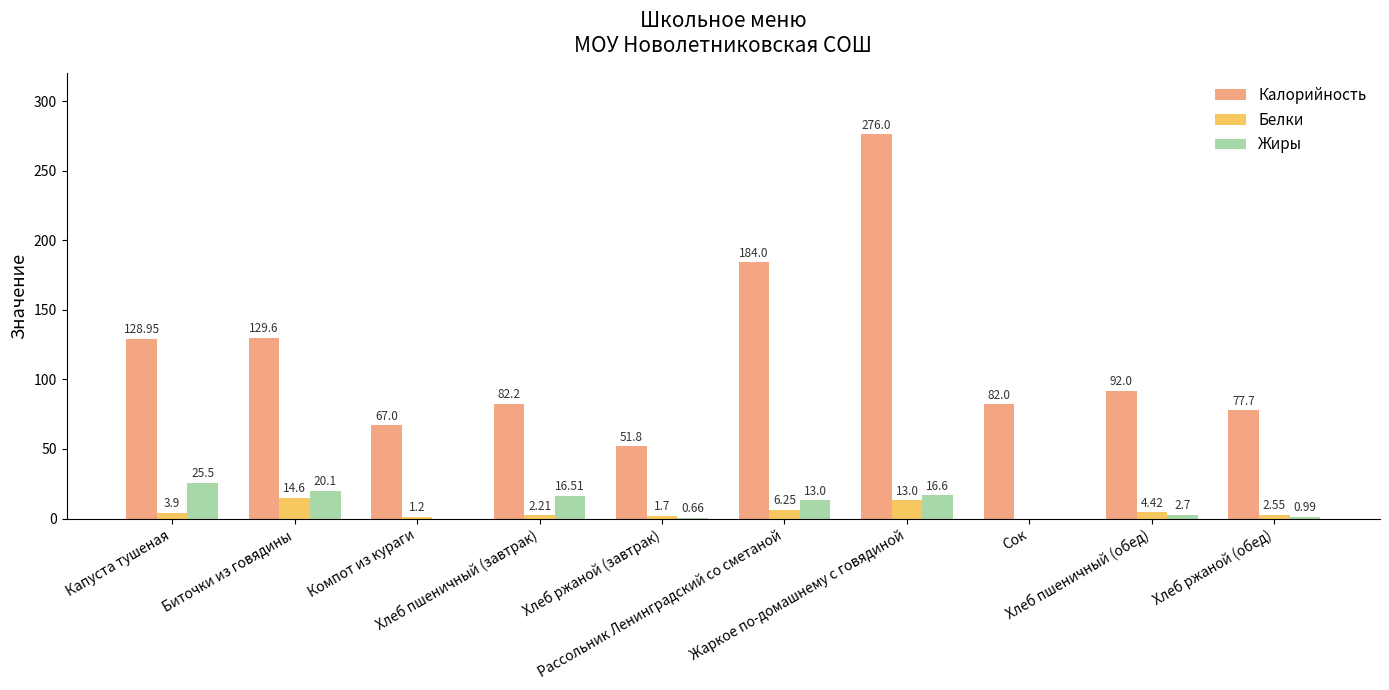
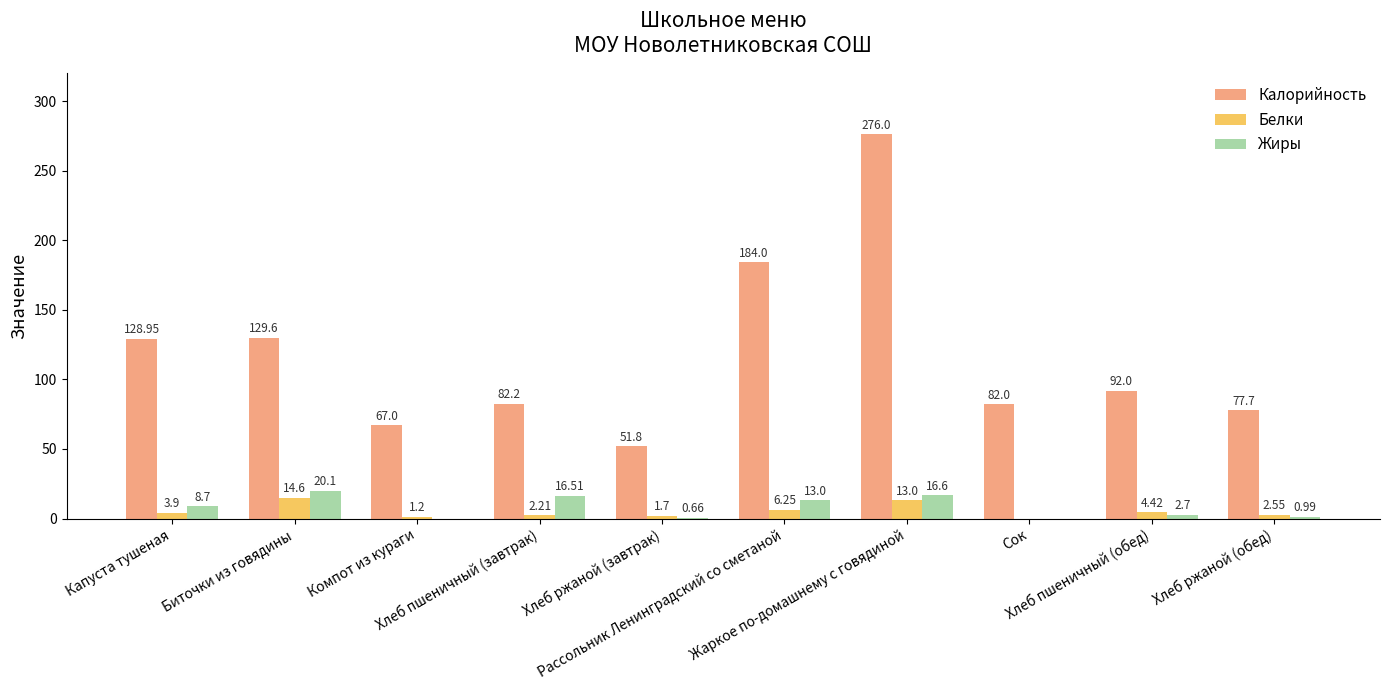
  {
    "Жиры": {
-     "Капуста тушеная": 25.5,
+     "Капуста тушеная": 8.7,
      "Биточки из говядины": 20.1,
      "Хлеб пшеничный (завтрак)": 16.51,
      "Хлеб ржаной (завтрак)": 0.66,
      "Рассольник Ленинградский со сметаной": 13.0,
      "Жаркое по-домашнему с говядиной": 16.6,
      "Хлеб пшеничный (обед)": 2.7,
      "Хлеб ржаной (обед)": 0.99
    }
  }
